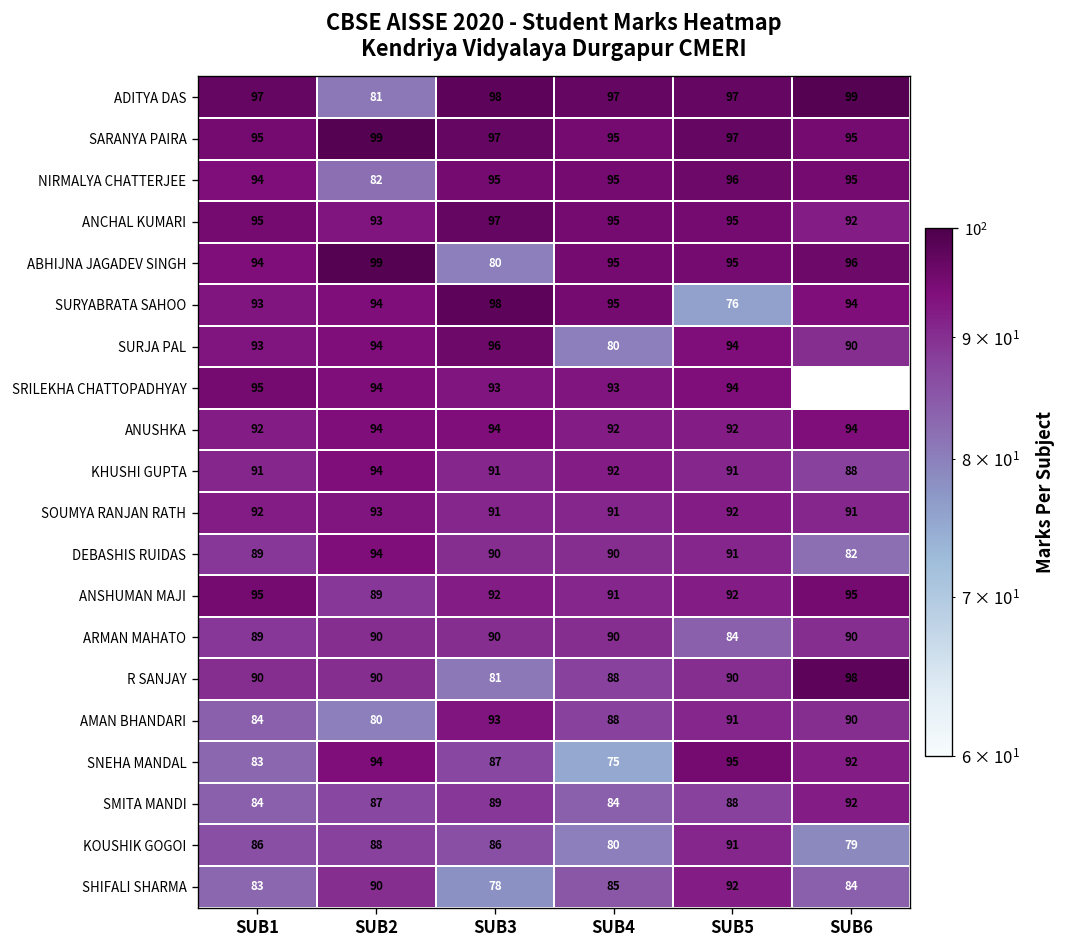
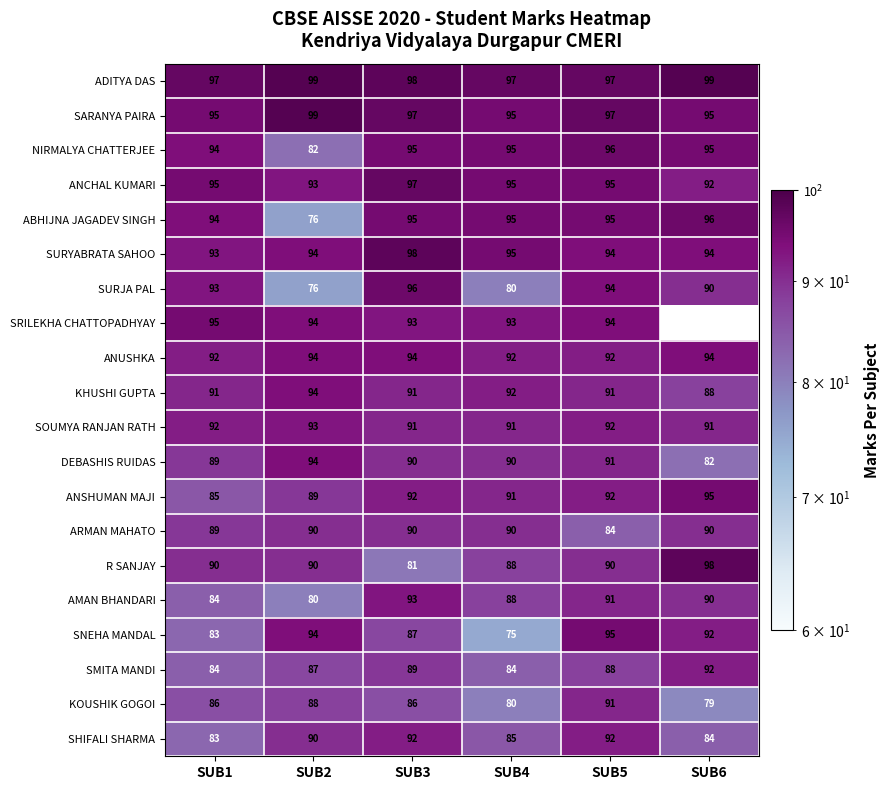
  {
    "ADITYA DAS": {
      "SUB1": 97,
-     "SUB2": 81,
+     "SUB2": 99,
      "SUB3": 98,
      "SUB4": 97,
      "SUB5": 97,
      "SUB6": 99
    },
    "SARANYA PAIRA": {
      "SUB1": 95,
      "SUB2": 99,
      "SUB3": 97,
      "SUB4": 95,
      "SUB5": 97,
      "SUB6": 95
    },
    "NIRMALYA CHATTERJEE": {
      "SUB1": 94,
      "SUB2": 82,
      "SUB3": 95,
      "SUB4": 95,
      "SUB5": 96,
      "SUB6": 95
    },
    "ANCHAL KUMARI": {
      "SUB1": 95,
      "SUB2": 93,
      "SUB3": 97,
      "SUB4": 95,
      "SUB5": 95,
      "SUB6": 92
    },
    "ABHIJNA JAGADEV SINGH": {
      "SUB1": 94,
-     "SUB2": 99,
-     "SUB3": 80,
+     "SUB2": 76,
+     "SUB3": 95,
      "SUB4": 95,
      "SUB5": 95,
      "SUB6": 96
    },
    "SURYABRATA SAHOO": {
      "SUB1": 93,
      "SUB2": 94,
      "SUB3": 98,
      "SUB4": 95,
-     "SUB5": 76,
+     "SUB5": 94,
      "SUB6": 94
    },
    "SURJA PAL": {
      "SUB1": 93,
-     "SUB2": 94,
+     "SUB2": 76,
      "SUB3": 96,
      "SUB4": 80,
      "SUB5": 94,
      "SUB6": 90
    },
    "SRILEKHA CHATTOPADHYAY": {
      "SUB1": 95,
      "SUB2": 94,
      "SUB3": 93,
      "SUB4": 93,
      "SUB5": 94
    },
    "ANUSHKA": {
      "SUB1": 92,
      "SUB2": 94,
      "SUB3": 94,
      "SUB4": 92,
      "SUB5": 92,
      "SUB6": 94
    },
    "KHUSHI GUPTA": {
      "SUB1": 91,
      "SUB2": 94,
      "SUB3": 91,
      "SUB4": 92,
      "SUB5": 91,
      "SUB6": 88
    },
    "SOUMYA RANJAN RATH": {
      "SUB1": 92,
      "SUB2": 93,
      "SUB3": 91,
      "SUB4": 91,
      "SUB5": 92,
      "SUB6": 91
    },
    "DEBASHIS RUIDAS": {
      "SUB1": 89,
      "SUB2": 94,
      "SUB3": 90,
      "SUB4": 90,
      "SUB5": 91,
      "SUB6": 82
    },
    "ANSHUMAN MAJI": {
-     "SUB1": 95,
+     "SUB1": 85,
      "SUB2": 89,
      "SUB3": 92,
      "SUB4": 91,
      "SUB5": 92,
      "SUB6": 95
    },
    "ARMAN MAHATO": {
      "SUB1": 89,
      "SUB2": 90,
      "SUB3": 90,
      "SUB4": 90,
      "SUB5": 84,
      "SUB6": 90
    },
    "R SANJAY": {
      "SUB1": 90,
      "SUB2": 90,
      "SUB3": 81,
      "SUB4": 88,
      "SUB5": 90,
      "SUB6": 98
    },
    "AMAN BHANDARI": {
      "SUB1": 84,
      "SUB2": 80,
      "SUB3": 93,
      "SUB4": 88,
      "SUB5": 91,
      "SUB6": 90
    },
    "SNEHA MANDAL": {
      "SUB1": 83,
      "SUB2": 94,
      "SUB3": 87,
      "SUB4": 75,
      "SUB5": 95,
      "SUB6": 92
    },
    "SMITA MANDI": {
      "SUB1": 84,
      "SUB2": 87,
      "SUB3": 89,
      "SUB4": 84,
      "SUB5": 88,
      "SUB6": 92
    },
    "KOUSHIK GOGOI": {
      "SUB1": 86,
      "SUB2": 88,
      "SUB3": 86,
      "SUB4": 80,
      "SUB5": 91,
      "SUB6": 79
    },
    "SHIFALI SHARMA": {
      "SUB1": 83,
      "SUB2": 90,
-     "SUB3": 78,
+     "SUB3": 92,
      "SUB4": 85,
      "SUB5": 92,
      "SUB6": 84
    }
  }
